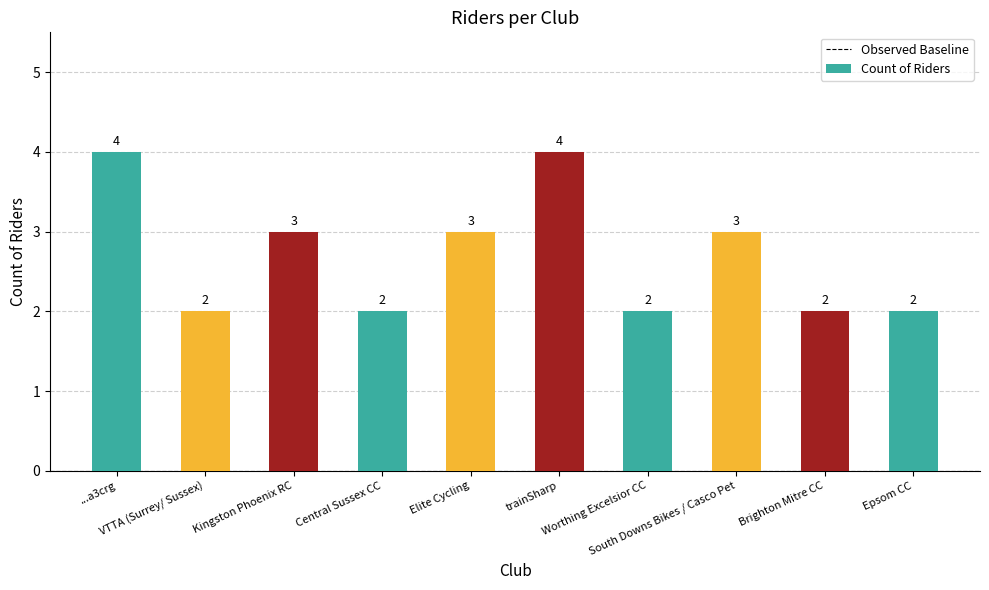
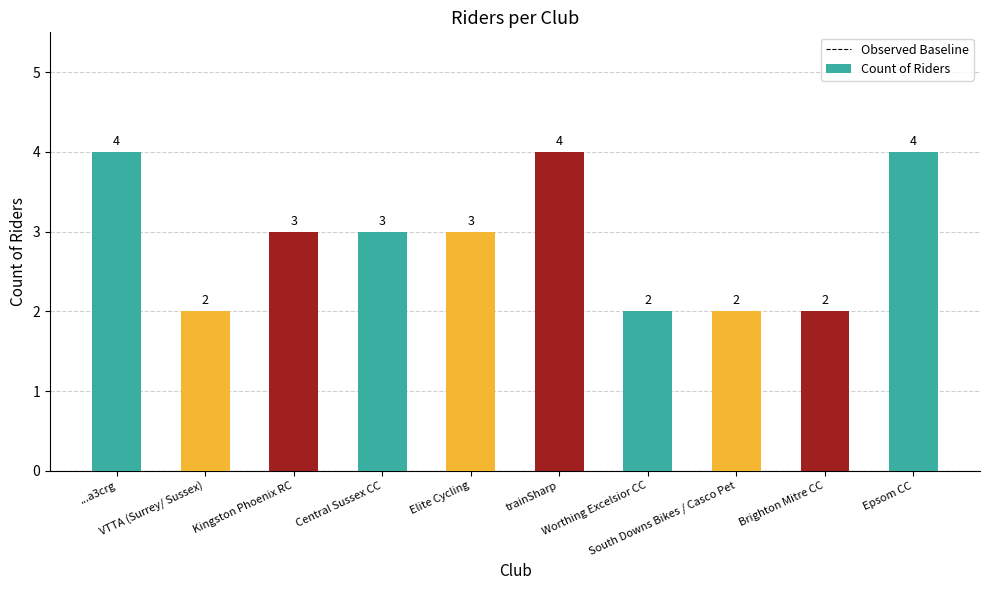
  {
    "...a3crg": 4,
    "VTTA (Surrey/ Sussex)": 2,
    "Kingston Phoenix RC": 3,
-   "Central Sussex CC": 2,
+   "Central Sussex CC": 3,
    "Elite Cycling": 3,
    "trainSharp": 4,
    "Worthing Excelsior CC": 2,
-   "South Downs Bikes / Casco Pet": 3,
+   "South Downs Bikes / Casco Pet": 2,
    "Brighton Mitre CC": 2,
-   "Epsom CC": 2
+   "Epsom CC": 4
  }
